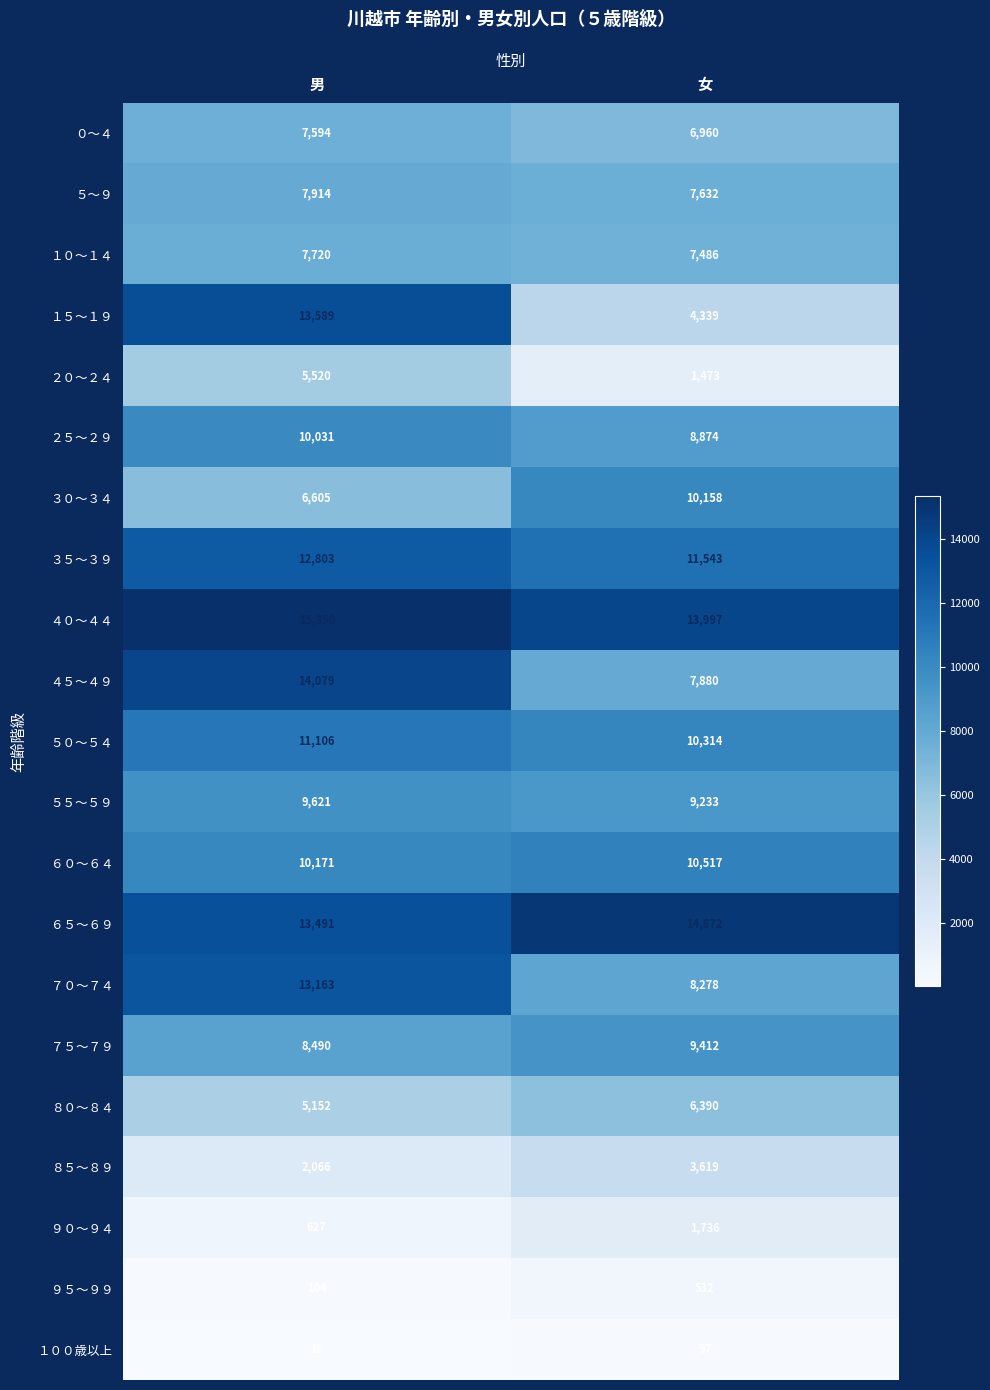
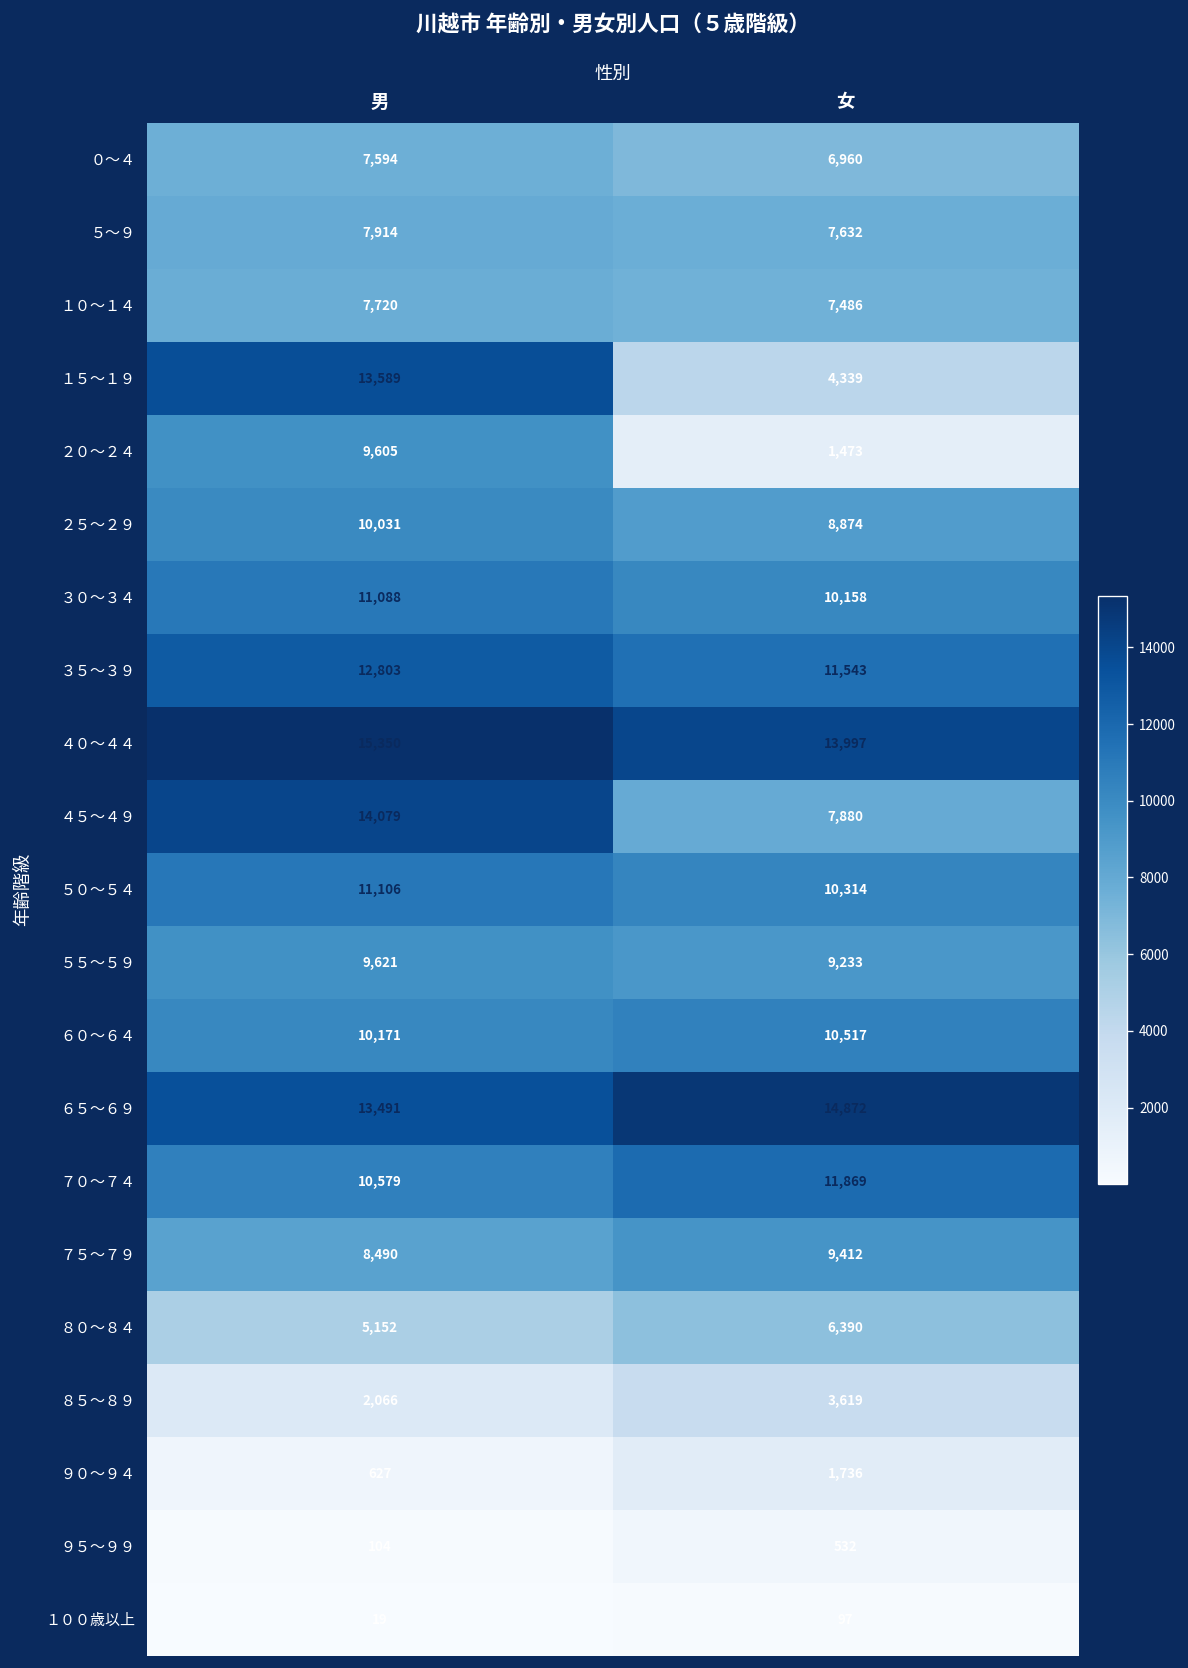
  {
    "０～４": {
      "男": "7,594",
      "女": "6,960"
    },
    "５～９": {
      "男": "7,914",
      "女": "7,632"
    },
    "１０～１４": {
      "男": "7,720",
      "女": "7,486"
    },
    "１５～１９": {
      "男": "13,589",
      "女": "4,339"
    },
    "２０～２４": {
-     "男": "5,520"
+     "男": "9,605"
    },
    "２５～２９": {
      "男": "10,031",
      "女": "8,874"
    },
    "３０～３４": {
-     "男": "6,605",
+     "男": "11,088",
      "女": "10,158"
    },
    "３５～３９": {
      "男": "12,803",
      "女": "11,543"
    },
    "４５～４９": {
      "女": "7,880"
    },
    "５０～５４": {
      "男": "11,106",
      "女": "10,314"
    },
    "５５～５９": {
      "男": "9,621",
      "女": "9,233"
    },
    "６０～６４": {
      "男": "10,171",
      "女": "10,517"
    },
    "６５～６９": {
      "男": "13,491"
    },
    "７０～７４": {
-     "男": "13,163",
-     "女": "8,278"
+     "男": "10,579",
+     "女": "11,869"
    },
    "７５～７９": {
      "男": "8,490",
      "女": "9,412"
    },
    "８０～８４": {
      "男": "5,152",
      "女": "6,390"
    },
    "８５～８９": {
      "女": "3,619"
    }
  }
